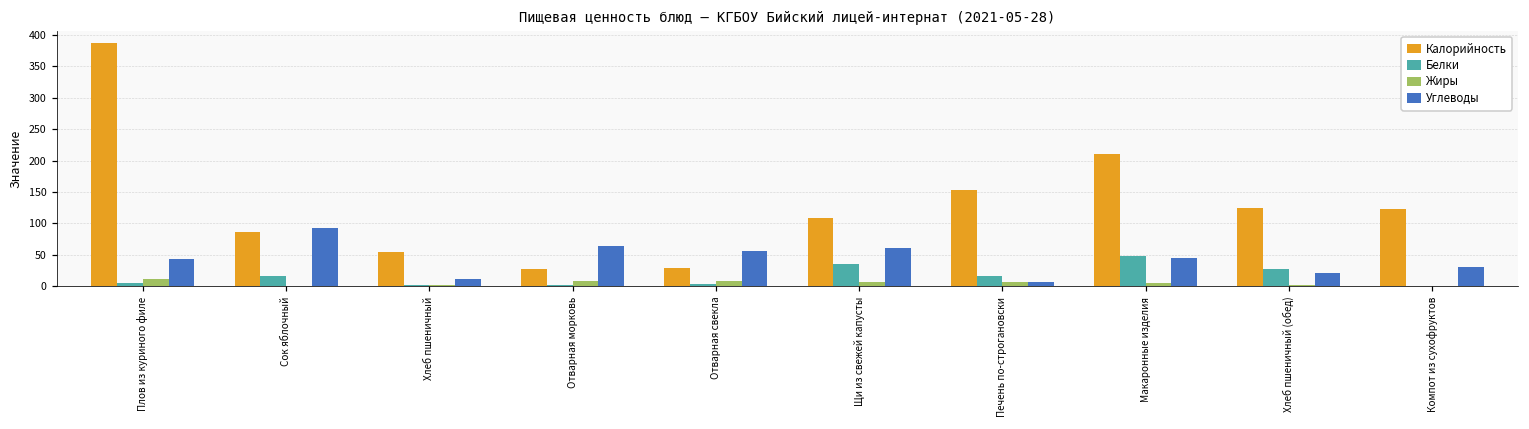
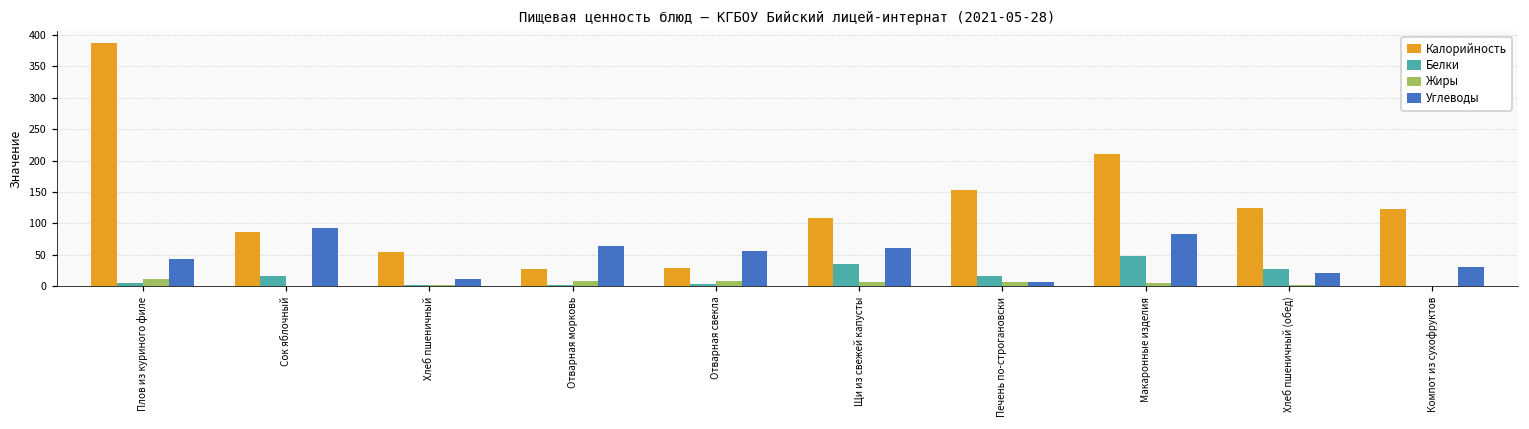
  {
    "Калорийность": {
      "Плов из куриного филе": 390,
      "Сок яблочный": 90,
      "Хлеб пшеничный": 50,
      "Отварная морковь": 30,
      "Отварная свекла": 30,
      "Щи из свежей капусты": 110,
      "Печень по-строгановски": 150,
      "Макаронные изделия": 210,
      "Хлеб пшеничный (обед)": 130,
      "Компот из сухофруктов": 120
    },
    "Белки": {
      "Сок яблочный": 20,
      "Щи из свежей капусты": 40,
      "Печень по-строгановски": 20,
      "Макаронные изделия": 50,
      "Хлеб пшеничный (обед)": 30,
      "Компот из сухофруктов": 0
    },
    "Жиры": {
      "Плов из куриного филе": 10,
      "Сок яблочный": 0,
      "Отварная морковь": 10,
      "Отварная свекла": 10,
      "Щи из свежей капусты": 10,
      "Печень по-строгановски": 10,
      "Компот из сухофруктов": 0
    },
    "Углеводы": {
      "Плов из куриного филе": 40,
      "Сок яблочный": 90,
      "Хлеб пшеничный": 10,
      "Отварная морковь": 60,
      "Отварная свекла": 60,
      "Щи из свежей капусты": 60,
      "Печень по-строгановски": 10,
-     "Макаронные изделия": 50,
+     "Макаронные изделия": 80,
      "Хлеб пшеничный (обед)": 20,
      "Компот из сухофруктов": 30
    }
  }
